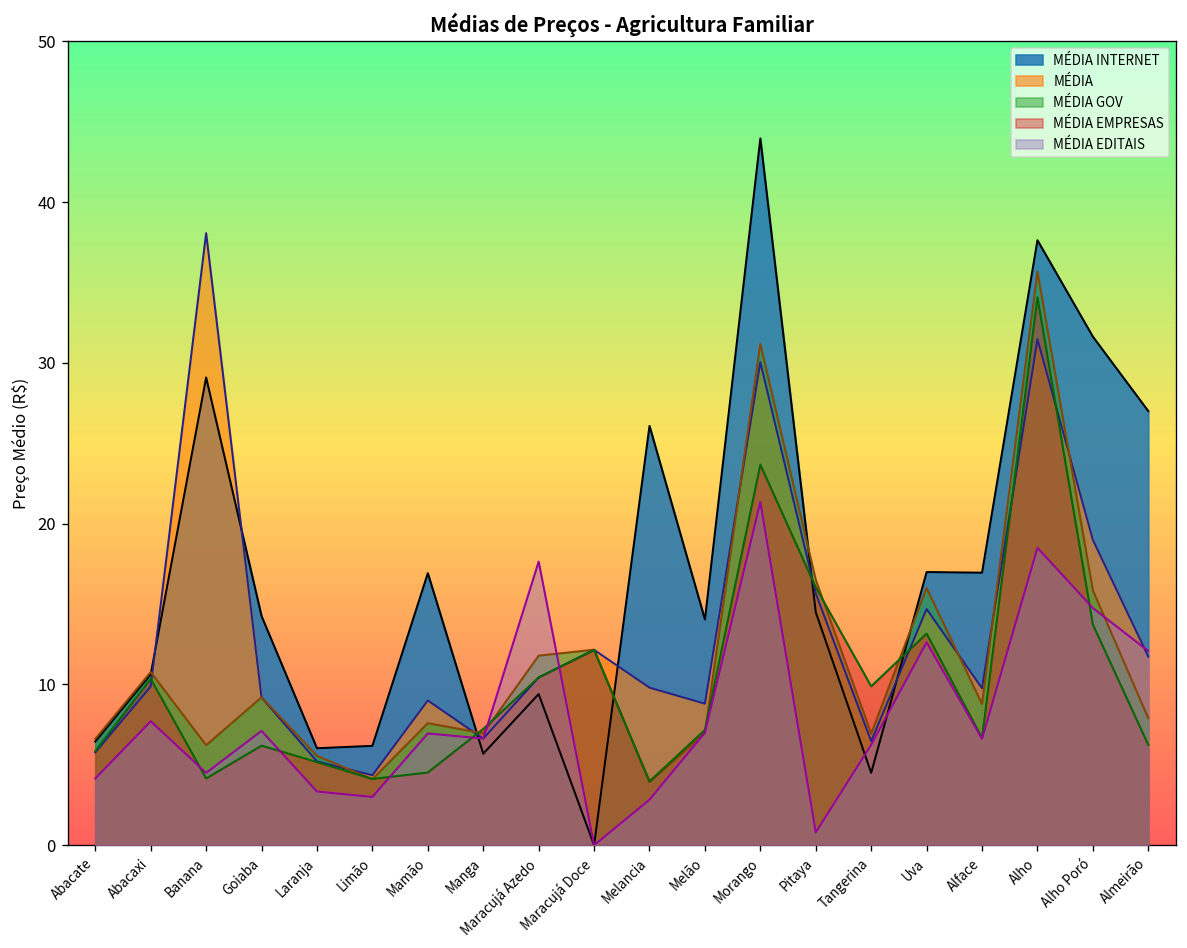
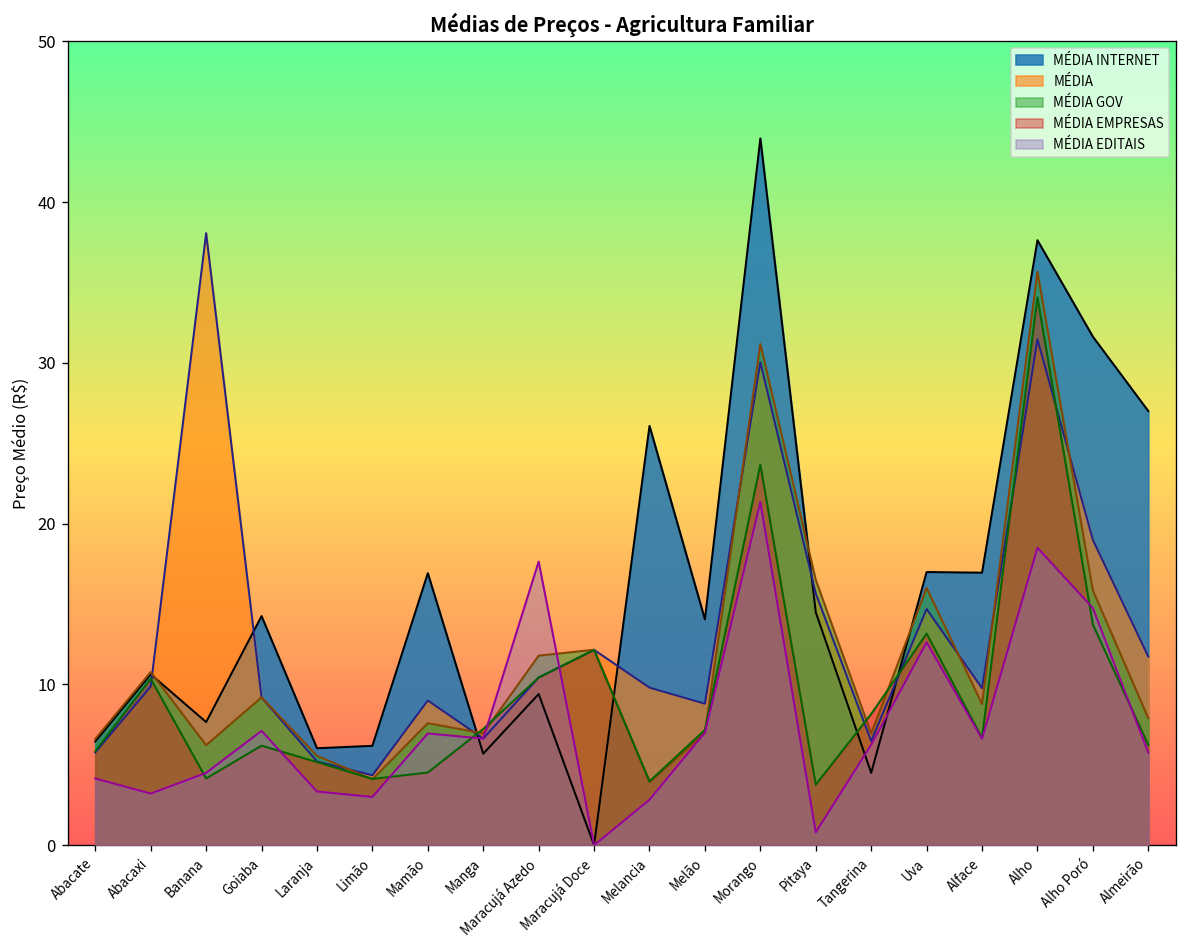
  {
    "MÉDIA INTERNET": {
-     "Banana": 29.1,
+     "Banana": 7.7,
      "Goiaba": 14.3,
      "Laranja": 6.0,
      "Limão": 6.2,
      "Mamão": 16.9,
      "Manga": 5.7,
      "Maracujá Azedo": 9.4,
      "Melancia": 26.1,
      "Melão": 14.0,
      "Morango": 44.0,
      "Pitaya": 14.5,
      "Tangerina": 4.5,
      "Uva": 17.0,
      "Alface": 17.0,
      "Alho": 37.6,
      "Alho Poró": 31.6,
      "Almeirão": 27.0
    },
    "MÉDIA": {
      "Abacaxi": 9.9,
      "Banana": 38.1,
      "Limão": 4.4,
      "Mamão": 9.0,
      "Melancia": 9.8,
      "Melão": 8.8,
      "Morango": 30.0,
      "Pitaya": 15.7,
      "Tangerina": 6.5,
      "Uva": 14.7,
      "Alface": 9.8,
      "Alho": 31.5,
      "Alho Poró": 19.0,
      "Almeirão": 11.7
    },
    "MÉDIA GOV": {
      "Banana": 6.2,
      "Laranja": 5.6,
      "Mamão": 7.6,
      "Manga": 7.0,
      "Maracujá Azedo": 11.8,
      "Morango": 31.2,
      "Pitaya": 16.5,
      "Tangerina": 7.0,
      "Uva": 16.0,
      "Alface": 8.8,
      "Alho": 35.7,
      "Alho Poró": 15.9,
      "Almeirão": 7.9
    },
    "MÉDIA EMPRESAS": {
      "Abacaxi": 10.4,
      "Banana": 4.2,
      "Goiaba": 6.2,
      "Mamão": 4.5,
      "Manga": 7.2,
      "Morango": 23.7,
-     "Pitaya": 16.0,
-     "Tangerina": 9.9,
+     "Pitaya": 3.8,
+     "Tangerina": 8.2,
      "Uva": 13.2,
      "Alho": 34.1,
      "Alho Poró": 13.7,
      "Almeirão": 6.2
    },
    "MÉDIA EDITAIS": {
      "Abacate": 4.2,
-     "Abacaxi": 7.7,
+     "Abacaxi": 3.2,
      "Banana": 4.5,
      "Goiaba": 7.1,
      "Laranja": 3.3,
      "Limão": 3.0,
      "Mamão": 7.0,
      "Maracujá Azedo": 17.6,
      "Melancia": 2.8,
      "Morango": 21.4,
      "Pitaya": 0.8,
      "Tangerina": 6.3,
      "Uva": 12.6,
      "Alho": 18.5,
      "Alho Poró": 14.8,
-     "Almeirão": 12.1
+     "Almeirão": 5.8
    }
  }
